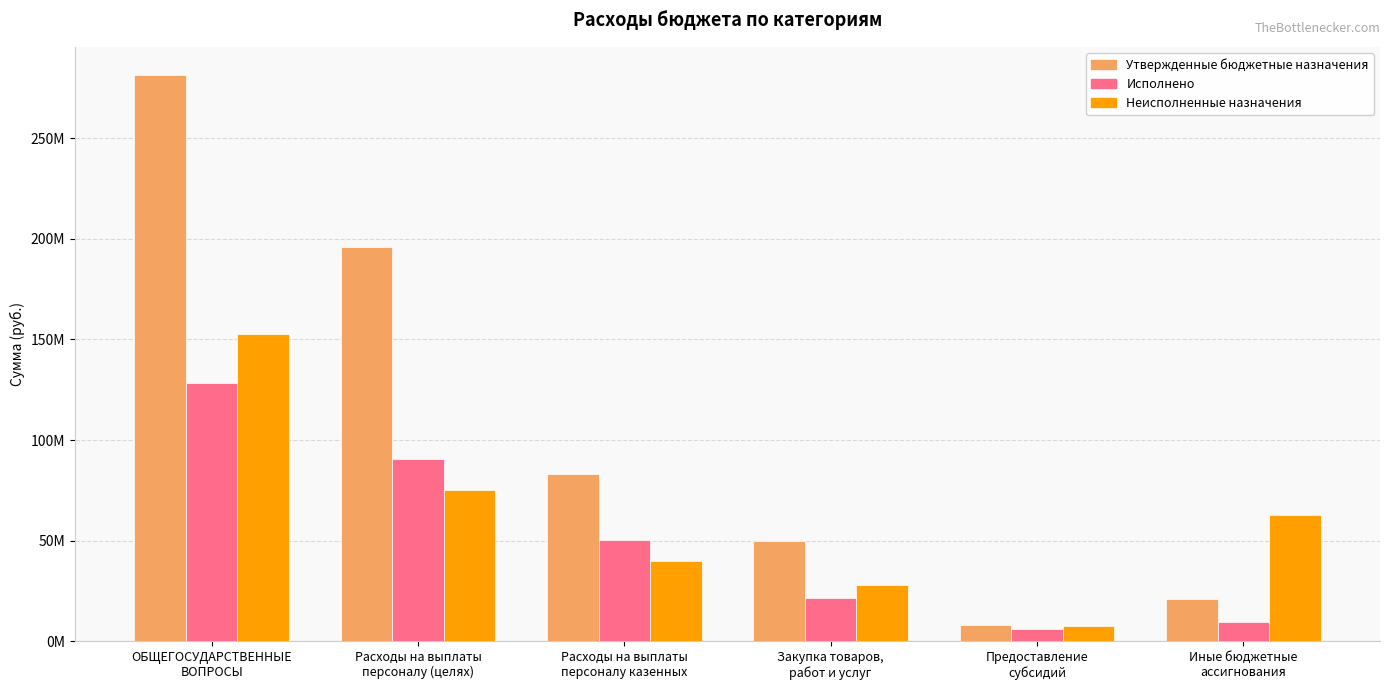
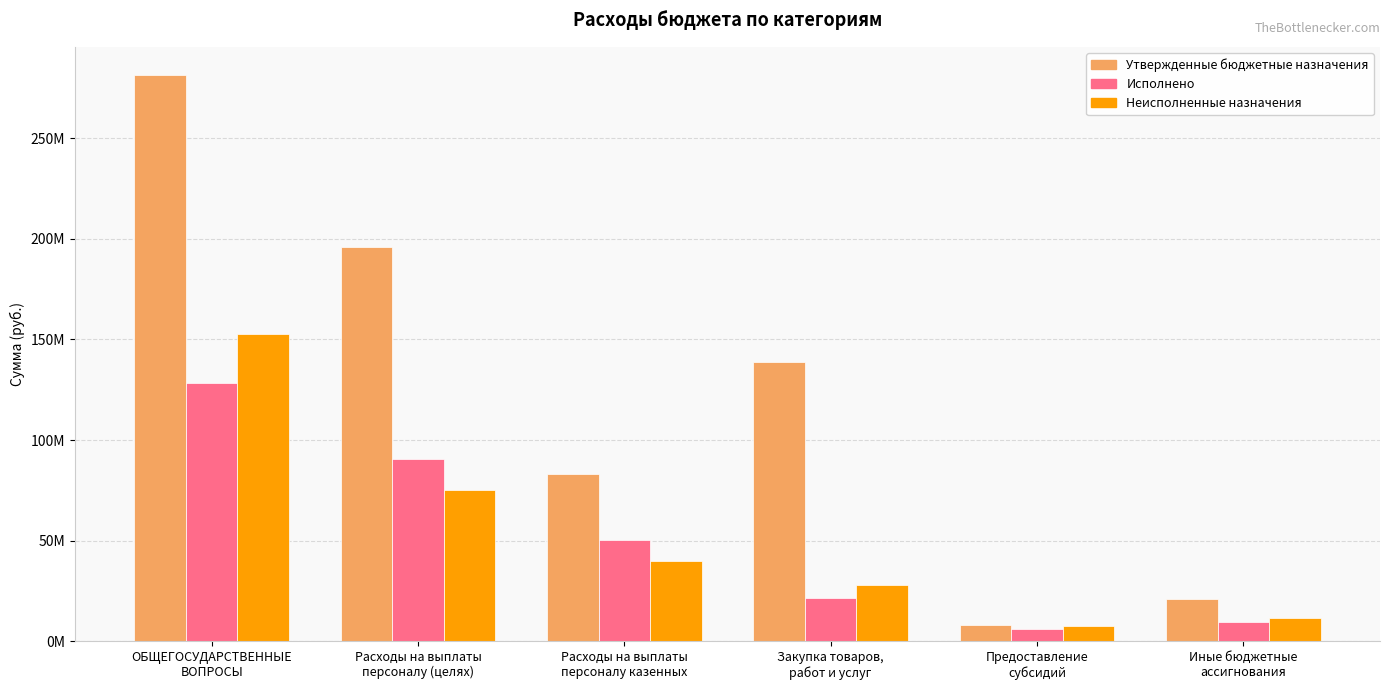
  {
    "Утвержденные бюджетные назначения": {
      "ОБЩЕГОСУДАРСТВЕННЫЕ ВОПРОСЫ": 281000000,
      "Расходы на выплаты персоналу (целях)": 196000000,
      "Расходы на выплаты персоналу казенных": 83000000,
-     "Закупка товаров, работ и услуг": 50000000,
+     "Закупка товаров, работ и услуг": 139000000,
      "Предоставление субсидий": 8000000,
      "Иные бюджетные ассигнования": 21000000
    },
    "Исполнено": {
      "ОБЩЕГОСУДАРСТВЕННЫЕ ВОПРОСЫ": 128000000,
      "Расходы на выплаты персоналу (целях)": 91000000,
      "Расходы на выплаты персоналу казенных": 51000000,
      "Закупка товаров, работ и услуг": 21000000,
      "Предоставление субсидий": 6000000,
      "Иные бюджетные ассигнования": 10000000
    },
    "Неисполненные назначения": {
      "ОБЩЕГОСУДАРСТВЕННЫЕ ВОПРОСЫ": 153000000,
      "Расходы на выплаты персоналу (целях)": 75000000,
      "Расходы на выплаты персоналу казенных": 40000000,
      "Закупка товаров, работ и услуг": 28000000,
      "Предоставление субсидий": 8000000,
-     "Иные бюджетные ассигнования": 63000000
+     "Иные бюджетные ассигнования": 11000000
    }
  }
